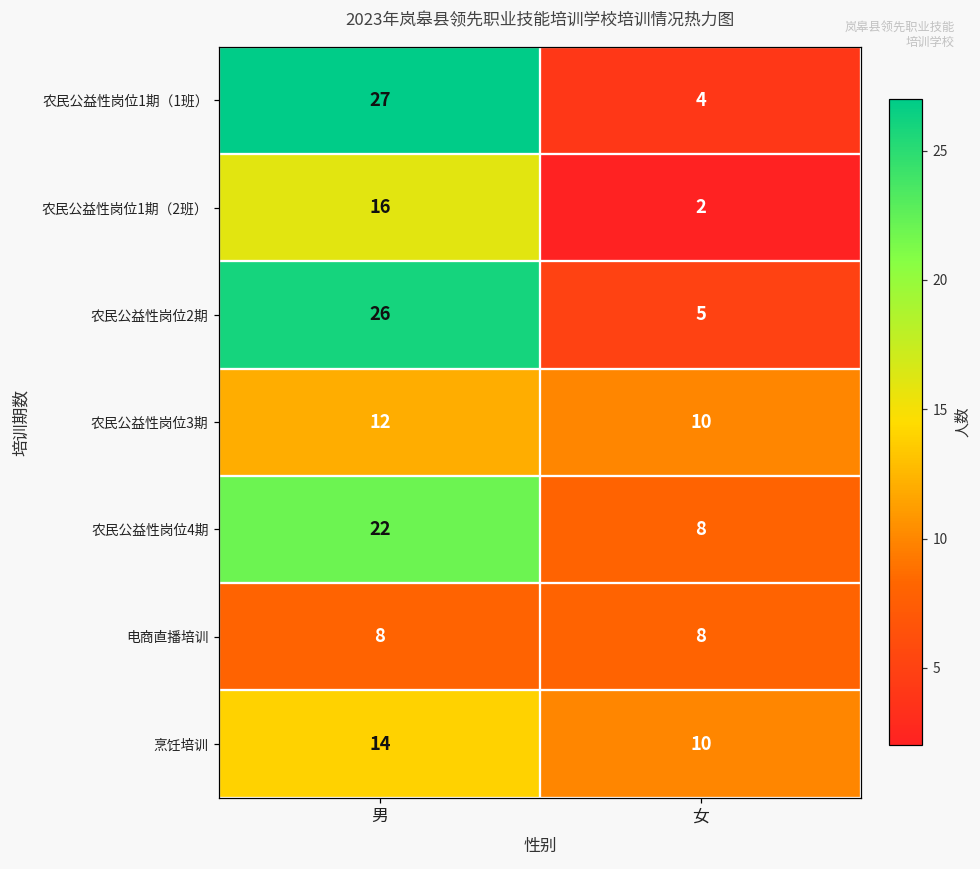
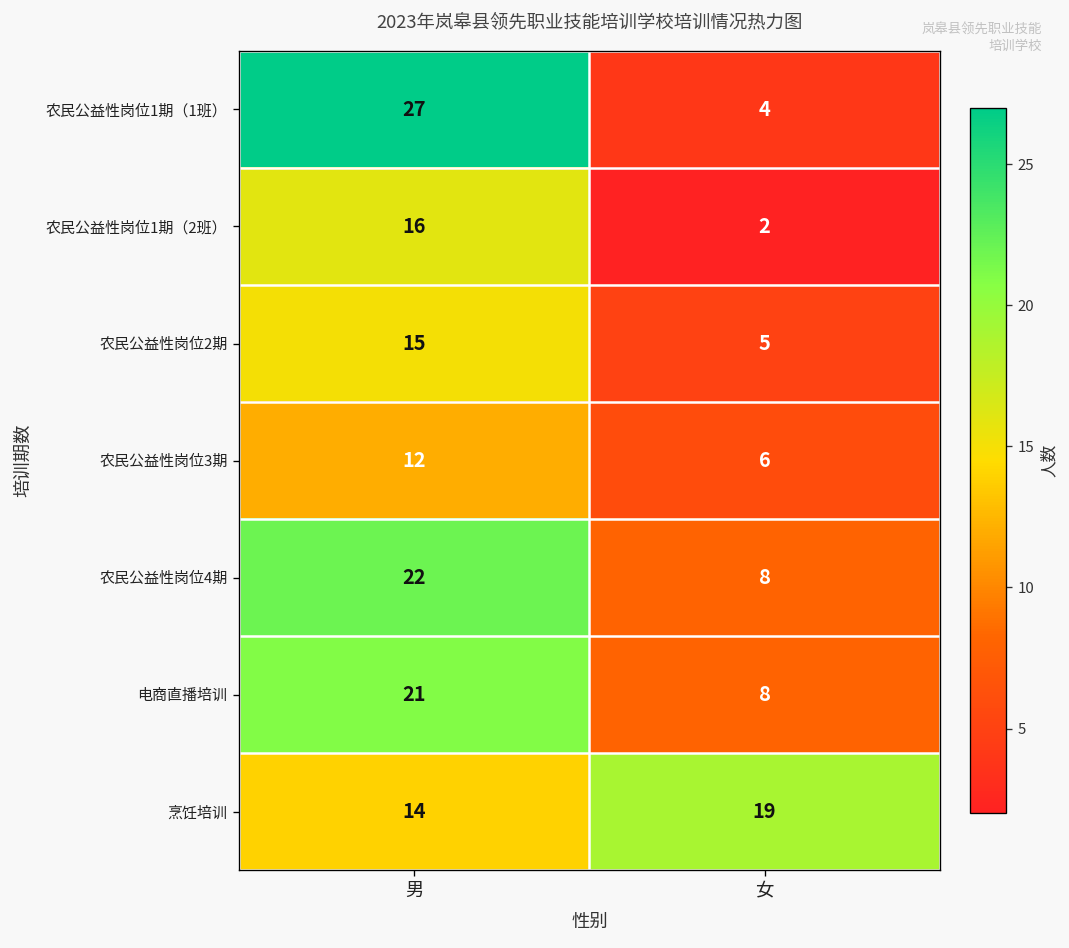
  {
    "农民公益性岗位1期（1班）": {
      "男": 27,
      "女": 4
    },
    "农民公益性岗位1期（2班）": {
      "男": 16,
      "女": 2
    },
    "农民公益性岗位2期": {
-     "男": 26,
+     "男": 15,
      "女": 5
    },
    "农民公益性岗位3期": {
      "男": 12,
-     "女": 10
+     "女": 6
    },
    "农民公益性岗位4期": {
      "男": 22,
      "女": 8
    },
    "电商直播培训": {
-     "男": 8,
+     "男": 21,
      "女": 8
    },
    "烹饪培训": {
      "男": 14,
-     "女": 10
+     "女": 19
    }
  }
